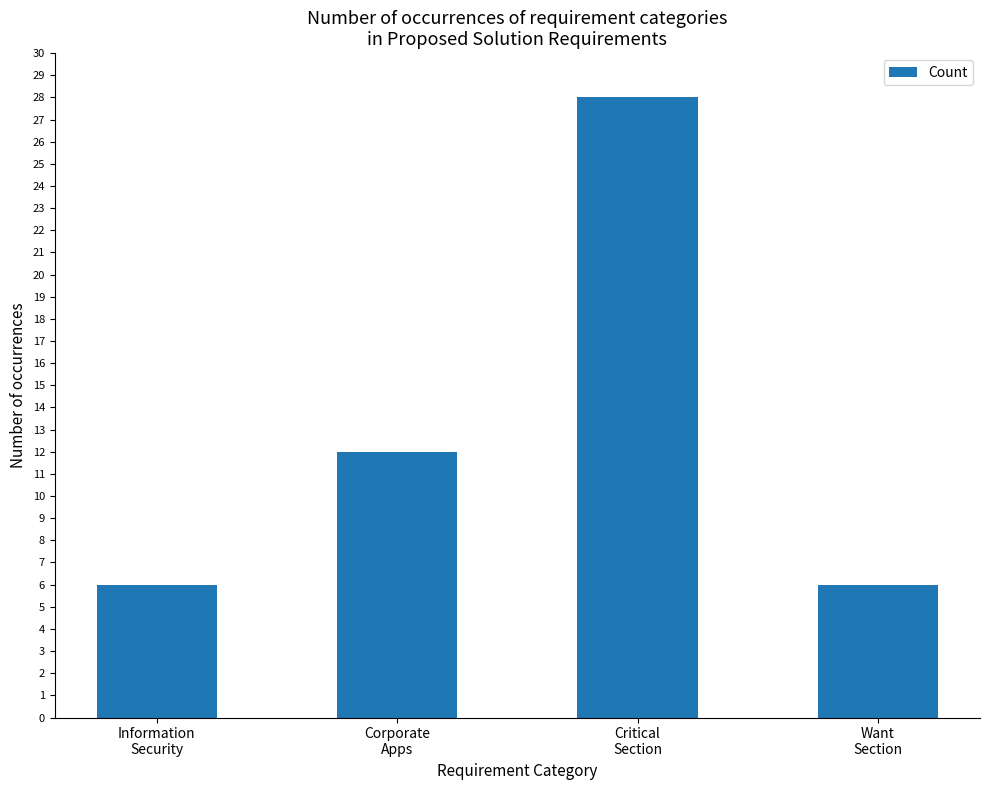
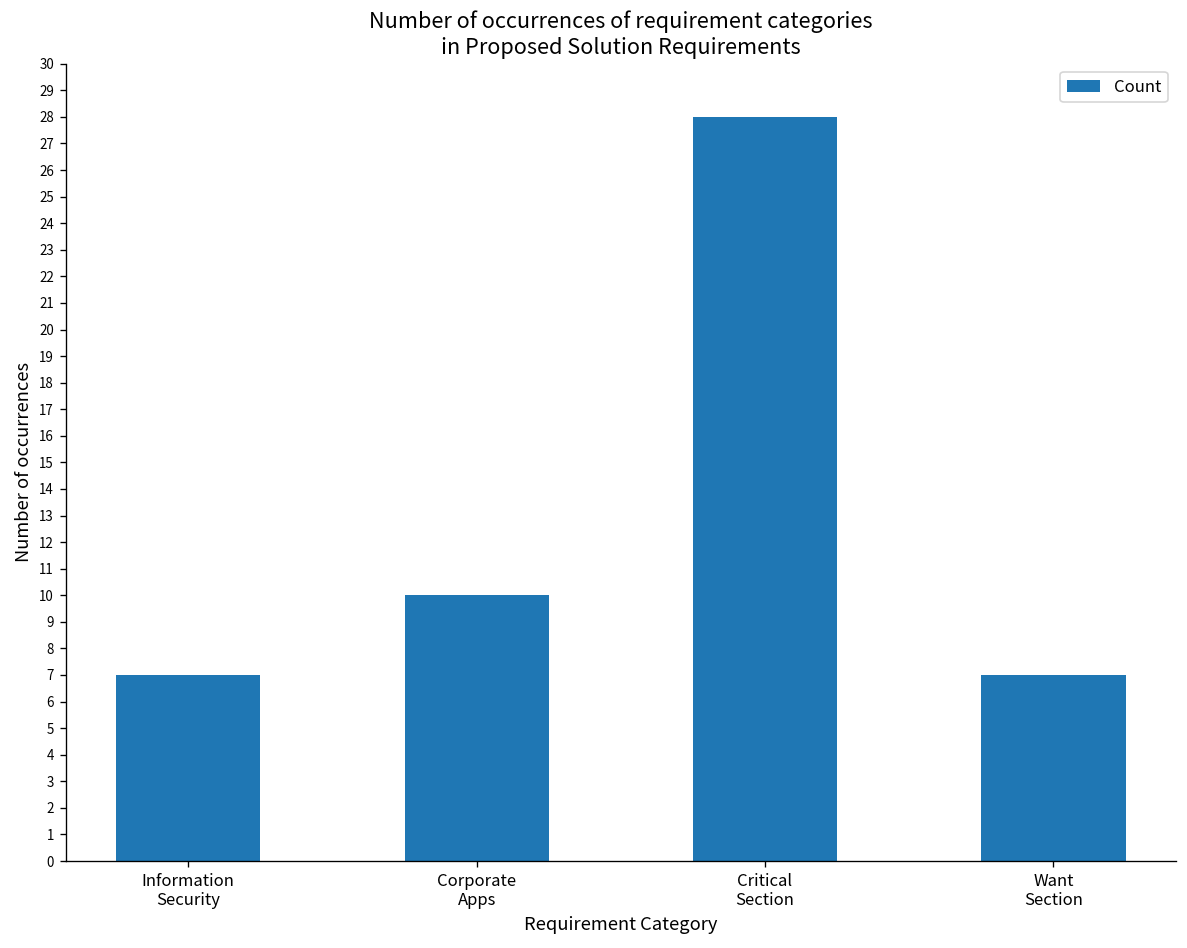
  {
-   "Information Security": 6,
-   "Corporate Apps": 12,
+   "Information Security": 7,
+   "Corporate Apps": 10,
    "Critical Section": 28,
-   "Want Section": 6
+   "Want Section": 7
  }
